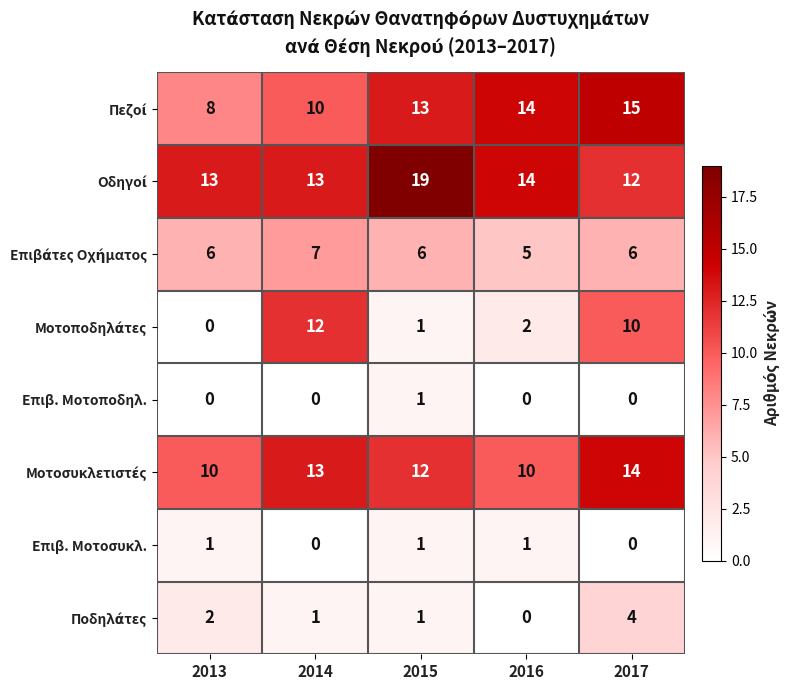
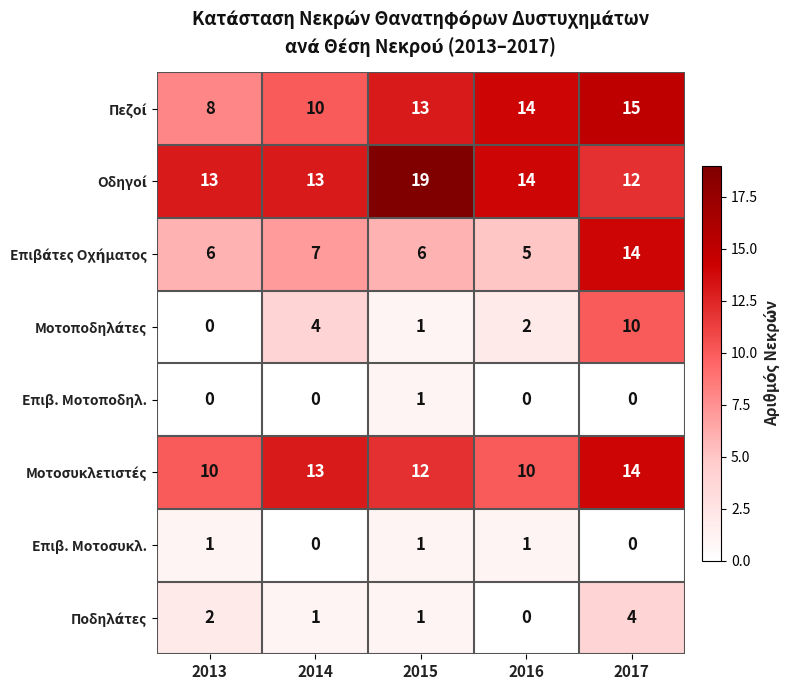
  {
    "Πεζοί": {
      "2013": 8,
      "2014": 10,
      "2015": 13,
      "2016": 14,
      "2017": 15
    },
    "Οδηγοί": {
      "2013": 13,
      "2014": 13,
      "2015": 19,
      "2016": 14,
      "2017": 12
    },
    "Επιβάτες Οχήματος": {
      "2013": 6,
      "2014": 7,
      "2015": 6,
      "2016": 5,
-     "2017": 6
+     "2017": 14
    },
    "Μοτοποδηλάτες": {
      "2013": 0,
-     "2014": 12,
+     "2014": 4,
      "2015": 1,
      "2016": 2,
      "2017": 10
    },
    "Επιβ. Μοτοποδηλ.": {
      "2013": 0,
      "2014": 0,
      "2015": 1,
      "2016": 0,
      "2017": 0
    },
    "Μοτοσυκλετιστές": {
      "2013": 10,
      "2014": 13,
      "2015": 12,
      "2016": 10,
      "2017": 14
    },
    "Επιβ. Μοτοσυκλ.": {
      "2013": 1,
      "2014": 0,
      "2015": 1,
      "2016": 1,
      "2017": 0
    },
    "Ποδηλάτες": {
      "2013": 2,
      "2014": 1,
      "2015": 1,
      "2016": 0,
      "2017": 4
    }
  }
